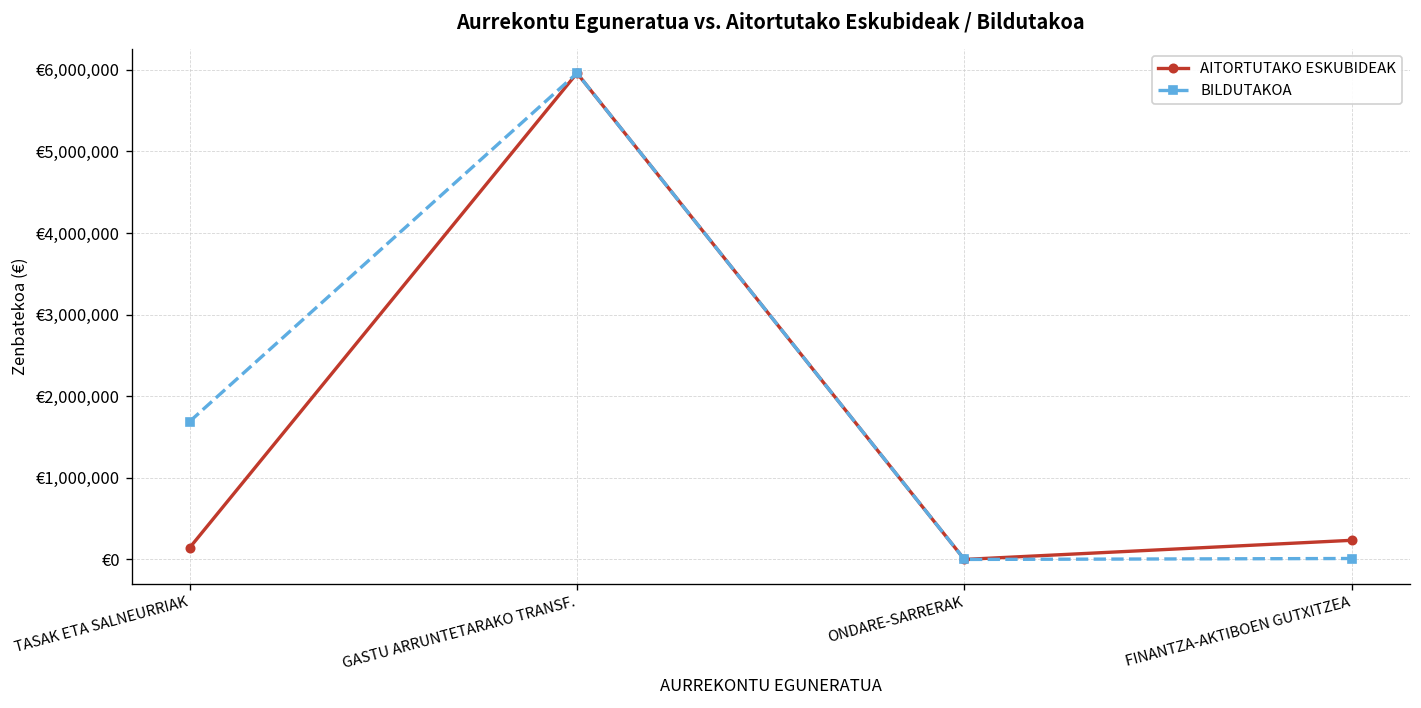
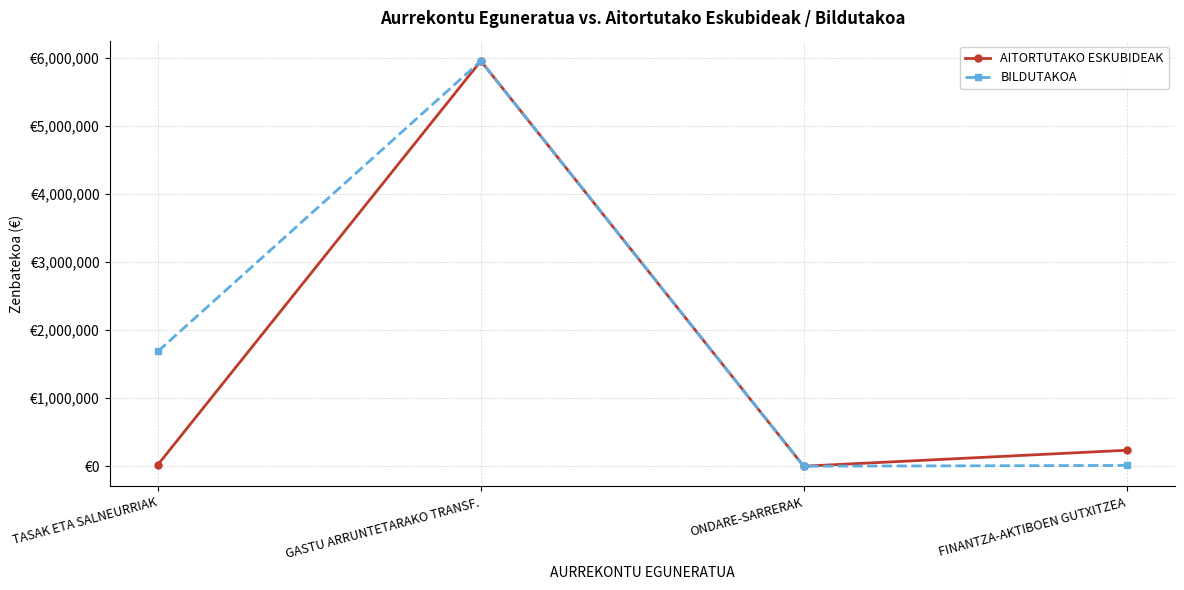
  {
    "AITORTUTAKO ESKUBIDEAK": {
-     "TASAK ETA SALNEURRIAK": "€100,000",
+     "TASAK ETA SALNEURRIAK": "€0",
      "FINANTZA-AKTIBOEN GUTXITZEA": "€200,000"
    },
    "BILDUTAKOA": {
      "TASAK ETA SALNEURRIAK": "€1,700,000",
      "FINANTZA-AKTIBOEN GUTXITZEA": "€0"
    }
  }
